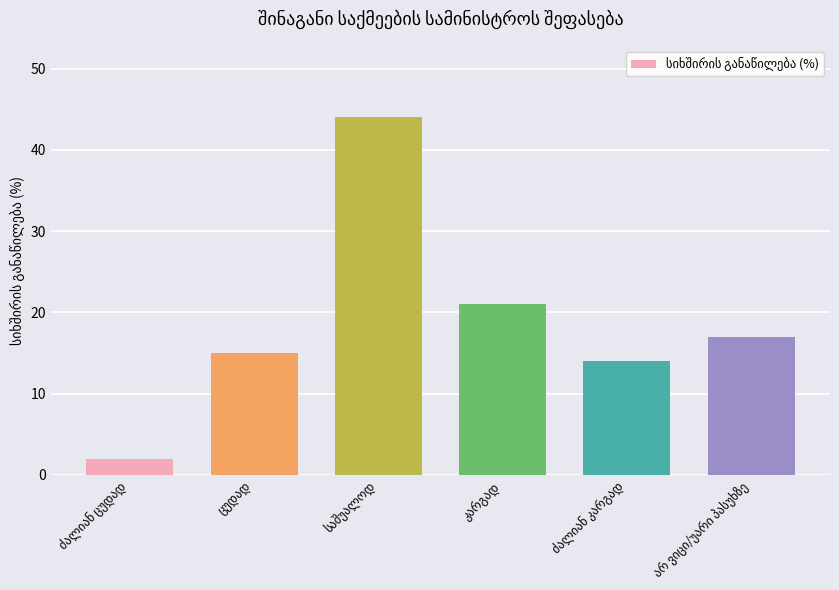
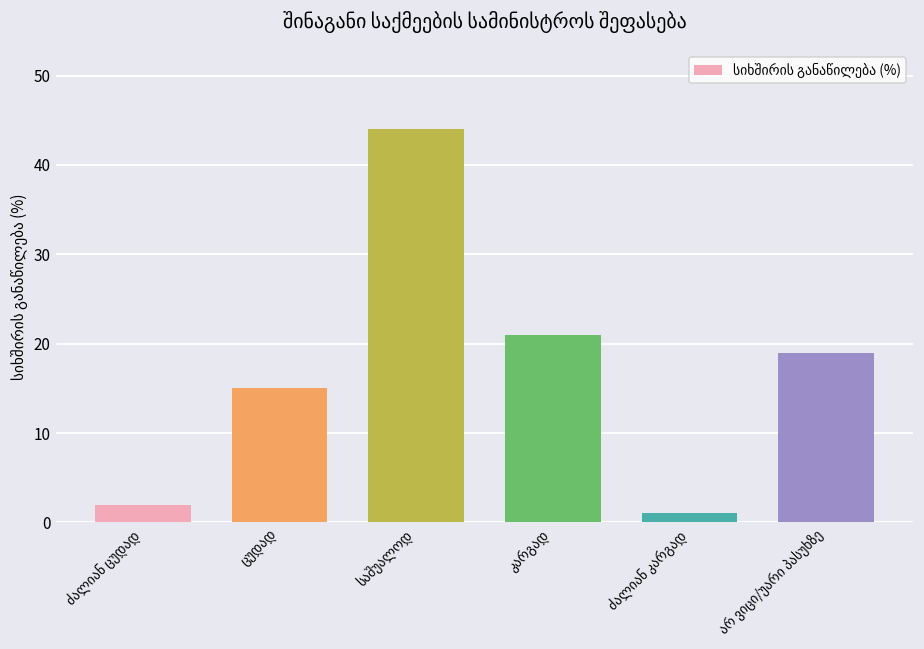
  {
    "ძალიან ცუდად": 2,
    "ცუდად": 15,
    "საშუალოდ": 44,
    "კარგად": 21,
-   "ძალიან კარგად": 14,
-   "არ ვიცი/უარი პასუხზე": 17
+   "ძალიან კარგად": 1,
+   "არ ვიცი/უარი პასუხზე": 19
  }
